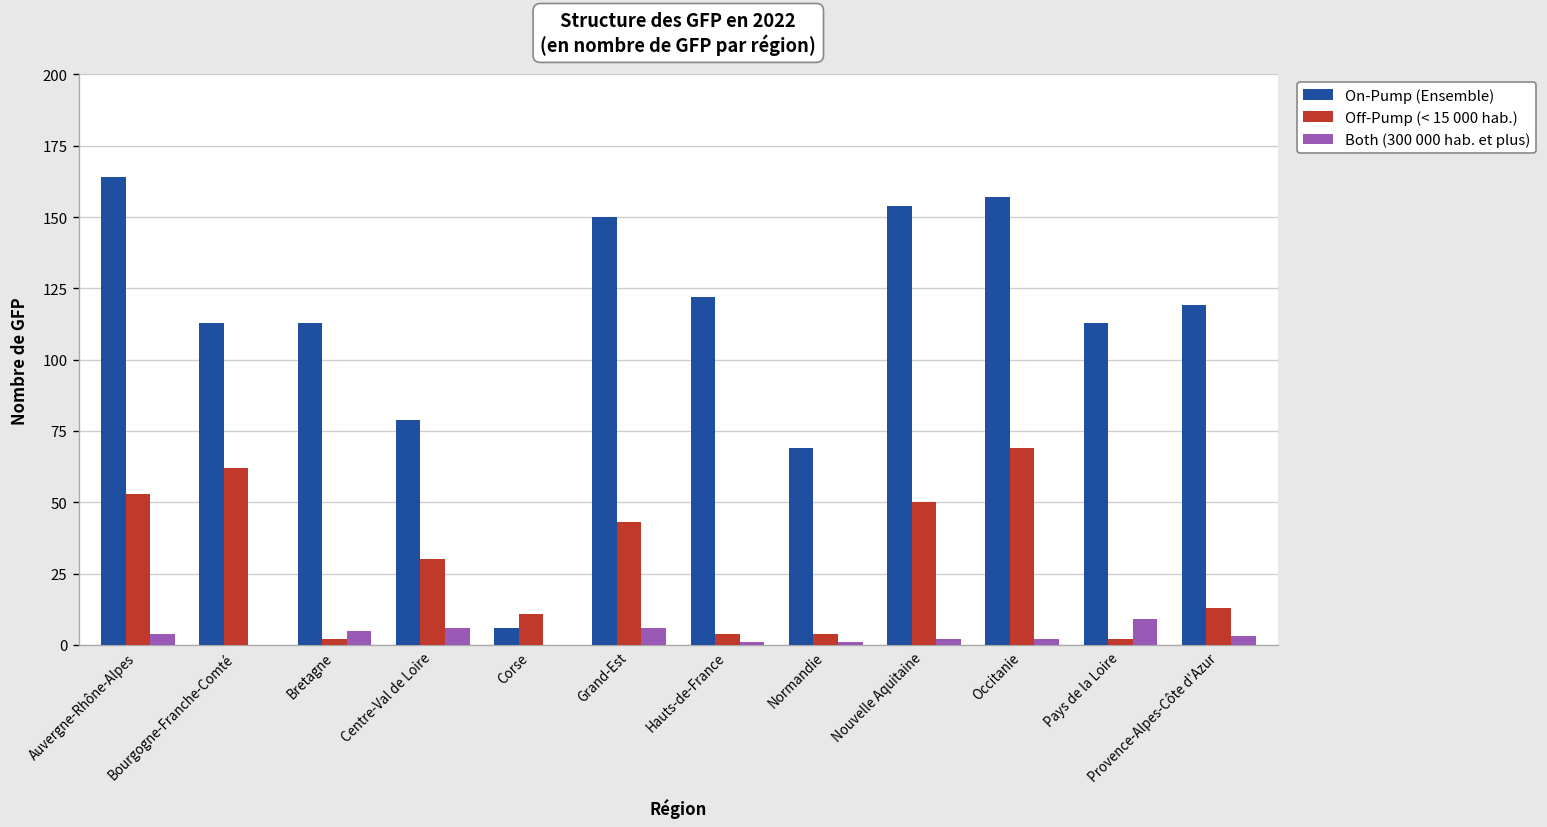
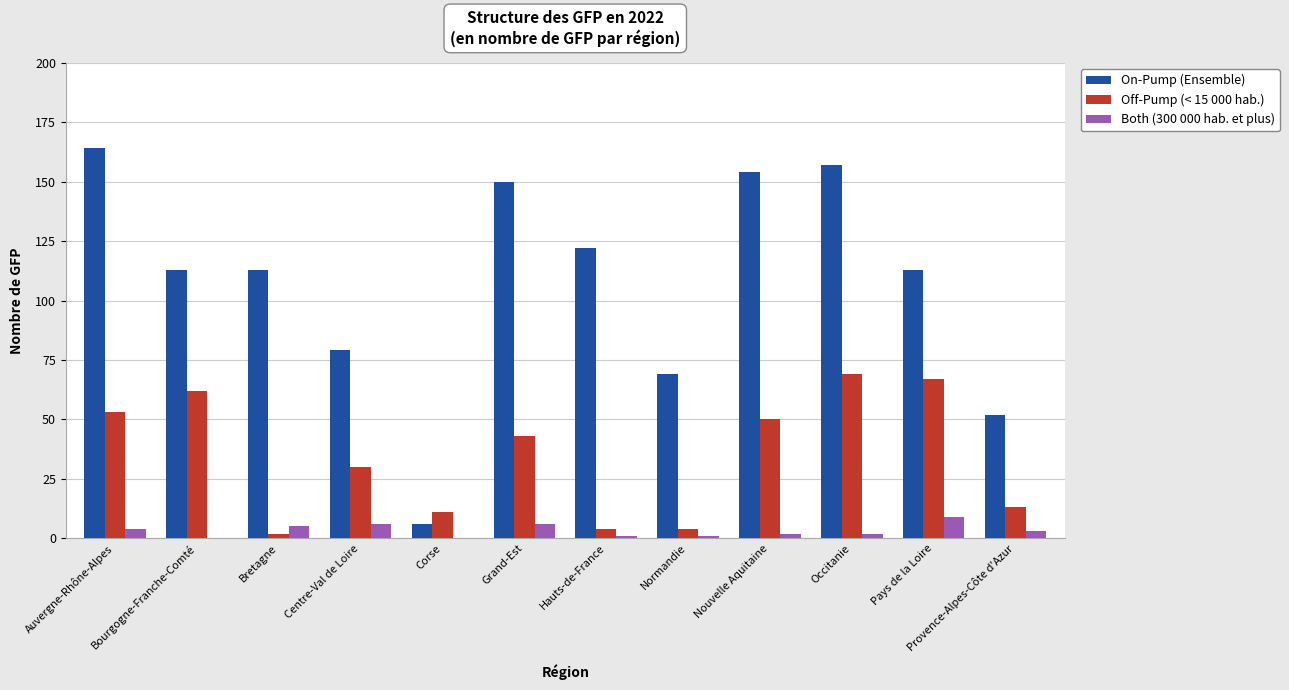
  {
    "On-Pump (Ensemble)": {
      "Auvergne-Rhône-Alpes": 164,
      "Bourgogne-Franche-Comté": 113,
      "Bretagne": 113,
      "Centre-Val de Loire": 79,
      "Corse": 6,
      "Grand-Est": 150,
      "Hauts-de-France": 122,
      "Normandie": 69,
      "Nouvelle Aquitaine": 154,
      "Occitanie": 157,
      "Pays de la Loire": 113,
-     "Provence-Alpes-Côte d'Azur": 119
+     "Provence-Alpes-Côte d'Azur": 52
    },
    "Off-Pump (< 15 000 hab.)": {
      "Auvergne-Rhône-Alpes": 53,
      "Bourgogne-Franche-Comté": 62,
      "Bretagne": 2,
      "Centre-Val de Loire": 30,
      "Corse": 11,
      "Grand-Est": 43,
      "Hauts-de-France": 4,
      "Normandie": 4,
      "Nouvelle Aquitaine": 50,
      "Occitanie": 69,
-     "Pays de la Loire": 2,
+     "Pays de la Loire": 67,
      "Provence-Alpes-Côte d'Azur": 13
    },
    "Both (300 000 hab. et plus)": {
      "Auvergne-Rhône-Alpes": 4,
      "Bourgogne-Franche-Comté": 0,
      "Bretagne": 5,
      "Centre-Val de Loire": 6,
      "Corse": 0,
      "Grand-Est": 6,
      "Nouvelle Aquitaine": 2,
      "Occitanie": 2,
      "Pays de la Loire": 9,
      "Provence-Alpes-Côte d'Azur": 3
    }
  }
